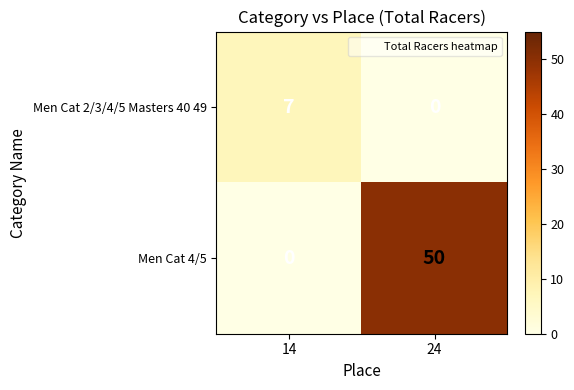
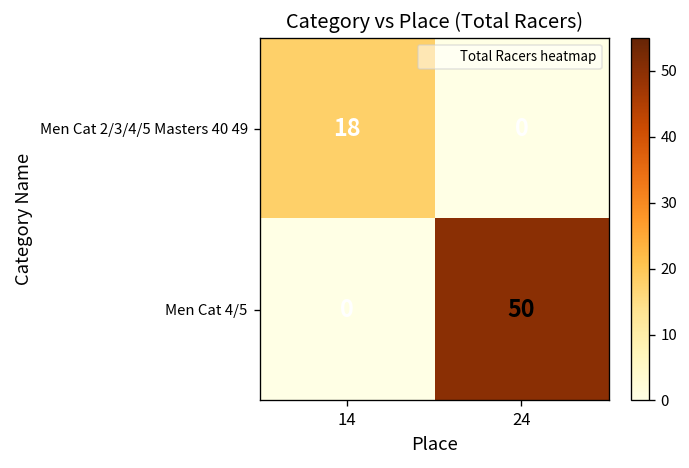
  {
    "Men Cat 2/3/4/5 Masters 40 49": {
-     "14": 7
+     "14": 18
    },
    "Men Cat 4/5": {
      "24": 50
    }
  }
